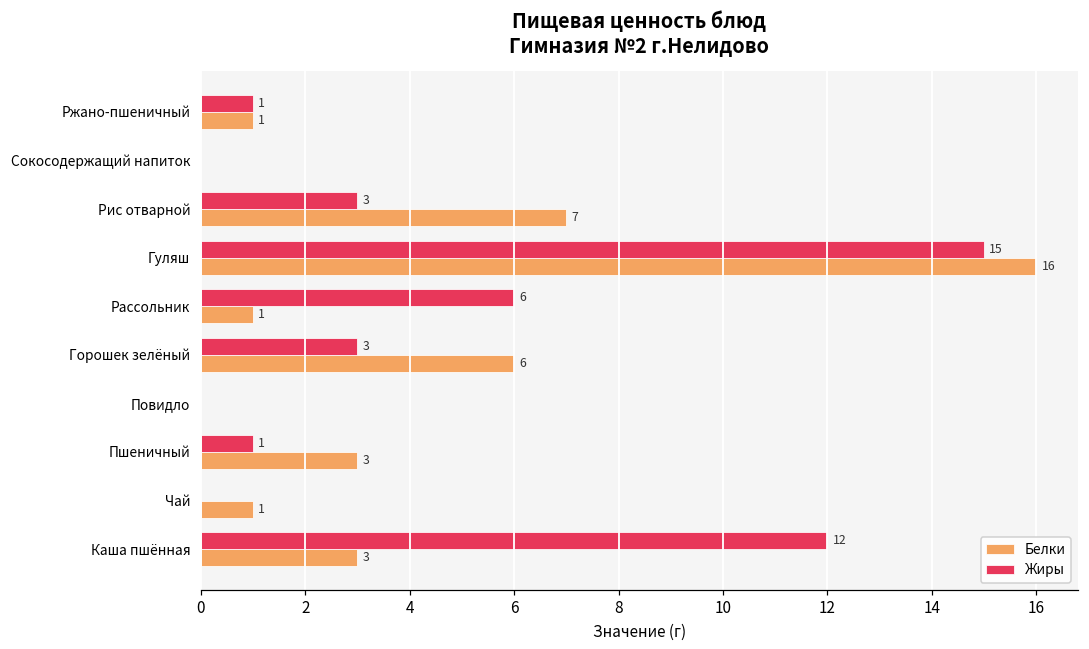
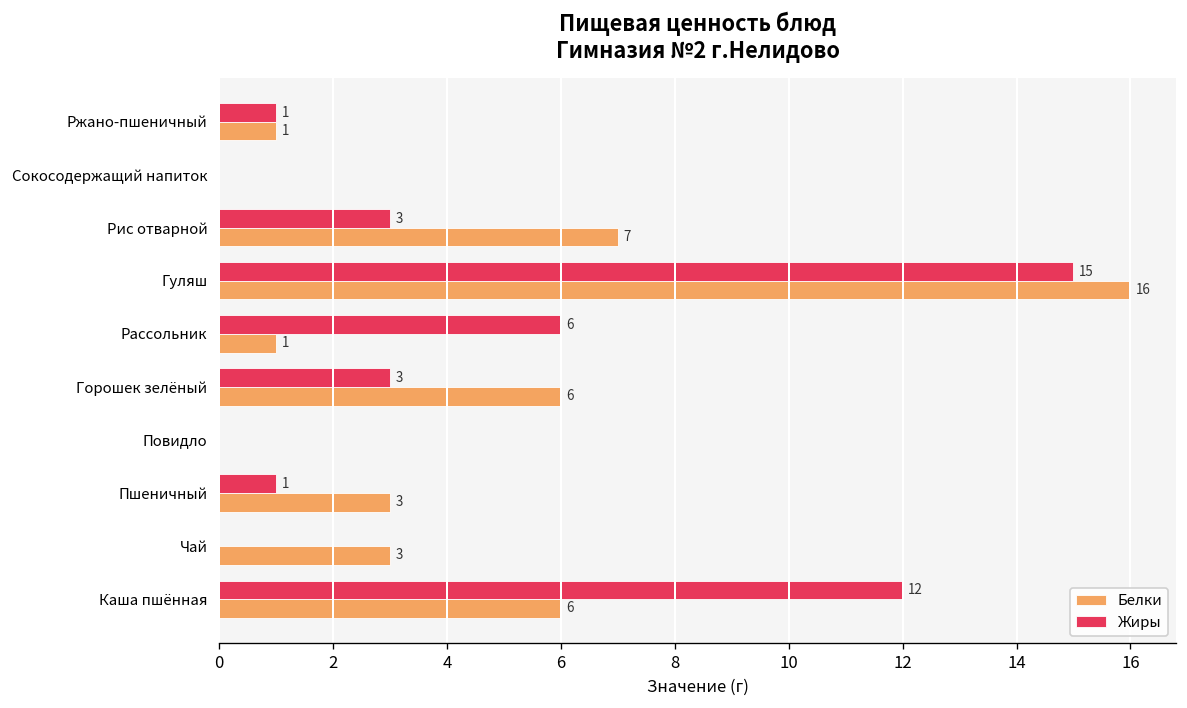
  {
    "Белки": {
      "Ржано-пшеничный": 1,
      "Рис отварной": 7,
      "Гуляш": 16,
      "Рассольник": 1,
      "Горошек зелёный": 6,
      "Пшеничный": 3,
-     "Чай": 1,
-     "Каша пшённая": 3
+     "Чай": 3,
+     "Каша пшённая": 6
    },
    "Жиры": {
      "Ржано-пшеничный": 1,
      "Рис отварной": 3,
      "Гуляш": 15,
      "Рассольник": 6,
      "Горошек зелёный": 3,
      "Пшеничный": 1,
      "Каша пшённая": 12
    }
  }
